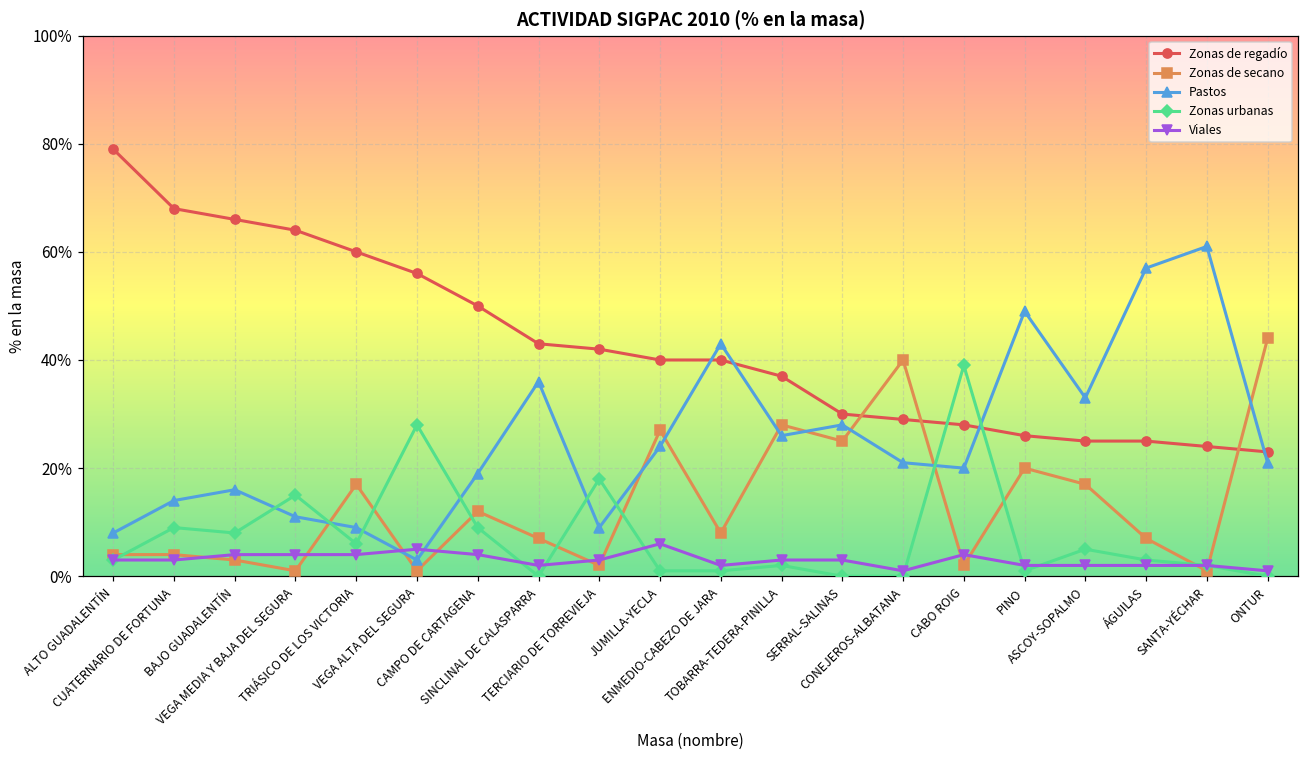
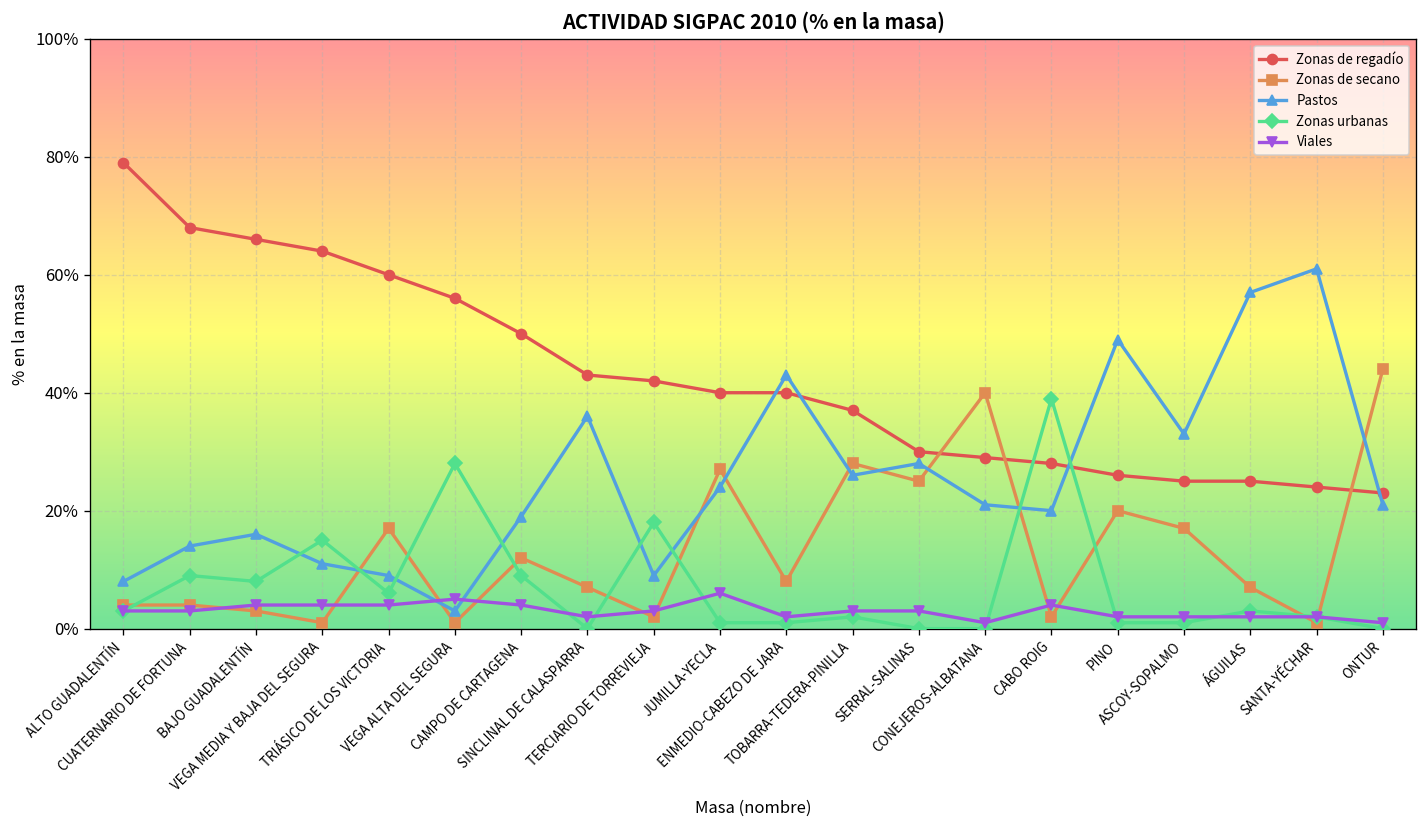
  {
    "Pastos": {
      "ALTO GUADALENTÍN": "8%",
      "CUATERNARIO DE FORTUNA": "14%",
      "BAJO GUADALENTÍN": "16%",
      "VEGA MEDIA Y BAJA DEL SEGURA": "11%",
      "TRIÁSICO DE LOS VICTORIA": "9%",
      "VEGA ALTA DEL SEGURA": "3%",
      "CAMPO DE CARTAGENA": "19%",
      "SINCLINAL DE CALASPARRA": "36%",
      "TERCIARIO DE TORREVIEJA": "9%",
      "JUMILLA-YECLA": "24%",
      "ENMEDIO-CABEZO DE JARA": "43%",
      "TOBARRA-TEDERA-PINILLA": "26%",
      "SERRAL-SALINAS": "28%",
      "CONEJEROS-ALBATANA": "21%",
      "CABO ROIG": "20%",
      "PINO": "49%",
      "ASCOY-SOPALMO": "33%",
      "ÁGUILAS": "57%",
      "SANTA-YÉCHAR": "61%",
      "ONTUR": "21%"
    },
    "Zonas urbanas": {
      "CUATERNARIO DE FORTUNA": "9%",
      "BAJO GUADALENTÍN": "8%",
      "VEGA MEDIA Y BAJA DEL SEGURA": "15%",
      "TRIÁSICO DE LOS VICTORIA": "6%",
      "VEGA ALTA DEL SEGURA": "28%",
      "CAMPO DE CARTAGENA": "9%",
      "SINCLINAL DE CALASPARRA": "0%",
      "TERCIARIO DE TORREVIEJA": "18%",
      "JUMILLA-YECLA": "1%",
      "ENMEDIO-CABEZO DE JARA": "1%",
      "TOBARRA-TEDERA-PINILLA": "2%",
      "SERRAL-SALINAS": "0%",
      "CONEJEROS-ALBATANA": "0%",
      "CABO ROIG": "39%",
      "PINO": "1%",
-     "ASCOY-SOPALMO": "5%",
+     "ASCOY-SOPALMO": "1%",
      "ÁGUILAS": "3%",
      "ONTUR": "0%"
    },
    "Viales": {
      "CUATERNARIO DE FORTUNA": "3%",
      "BAJO GUADALENTÍN": "4%",
      "VEGA MEDIA Y BAJA DEL SEGURA": "4%",
      "TRIÁSICO DE LOS VICTORIA": "4%",
      "VEGA ALTA DEL SEGURA": "5%",
      "CAMPO DE CARTAGENA": "4%",
      "SINCLINAL DE CALASPARRA": "2%",
      "TERCIARIO DE TORREVIEJA": "3%",
      "JUMILLA-YECLA": "6%",
      "ENMEDIO-CABEZO DE JARA": "2%",
      "TOBARRA-TEDERA-PINILLA": "3%",
      "SERRAL-SALINAS": "3%",
      "CONEJEROS-ALBATANA": "1%",
      "CABO ROIG": "4%",
      "PINO": "2%",
      "ASCOY-SOPALMO": "2%",
      "ÁGUILAS": "2%",
      "ONTUR": "1%"
    }
  }
